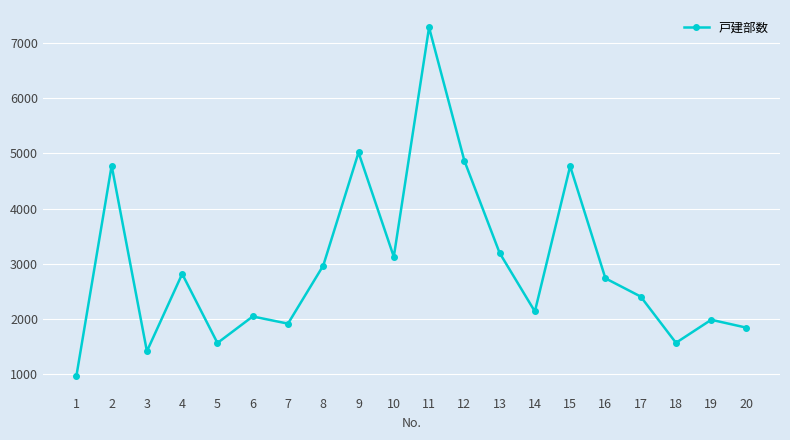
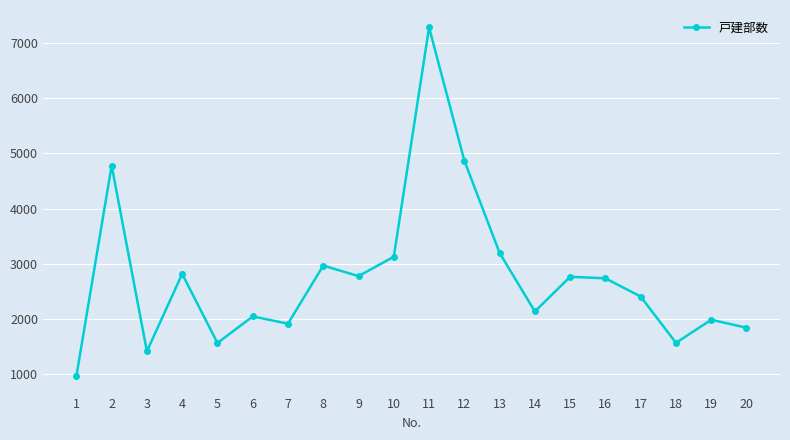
  {
    "1": 1000,
    "2": 4800,
    "3": 1400,
    "4": 2800,
    "5": 1600,
    "6": 2100,
    "7": 1900,
    "8": 3000,
-   "9": 5000,
+   "9": 2800,
    "10": 3100,
    "11": 7300,
    "12": 4900,
    "13": 3200,
    "14": 2100,
-   "15": 4800,
+   "15": 2800,
    "16": 2700,
    "17": 2400,
    "18": 1600,
    "19": 2000,
    "20": 1800
  }
